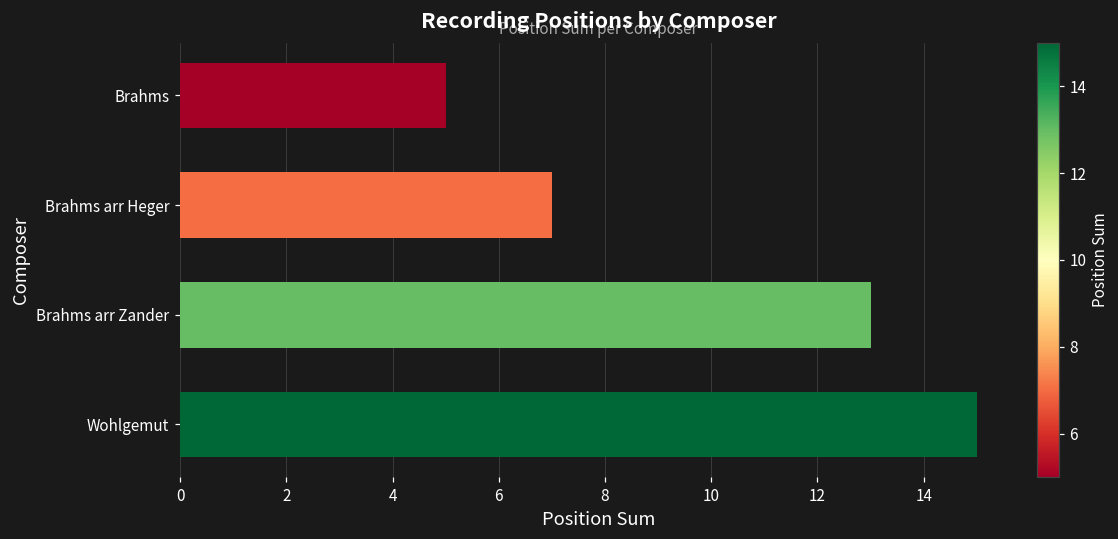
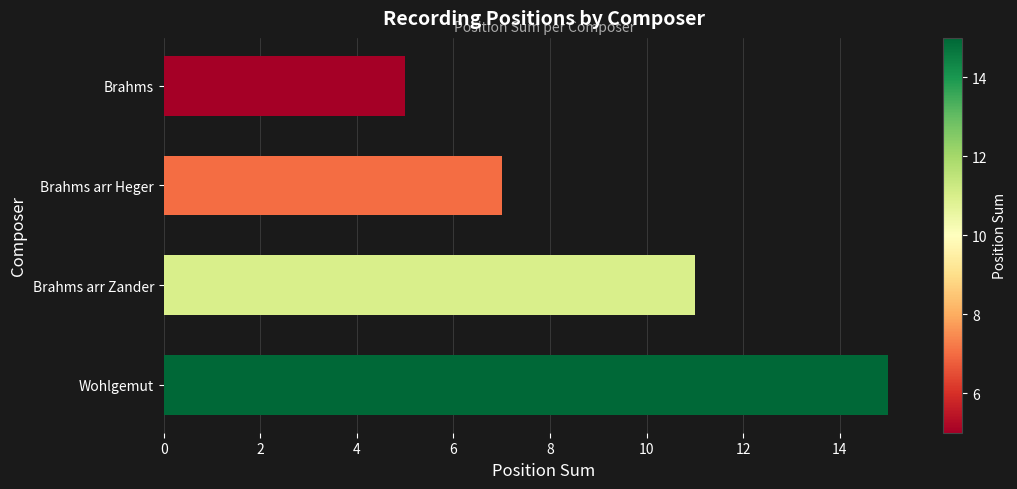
  {
    "Brahms": 5,
    "Brahms arr Heger": 7,
-   "Brahms arr Zander": 13,
+   "Brahms arr Zander": 11,
    "Wohlgemut": 15
  }
